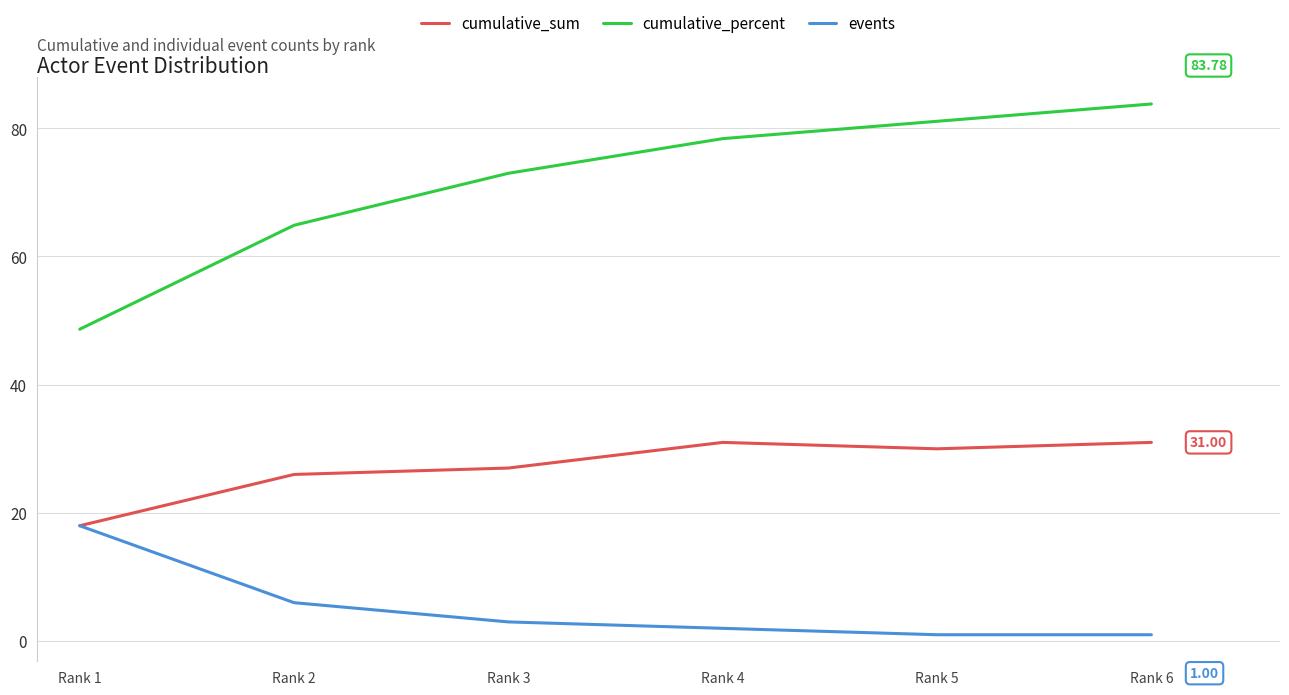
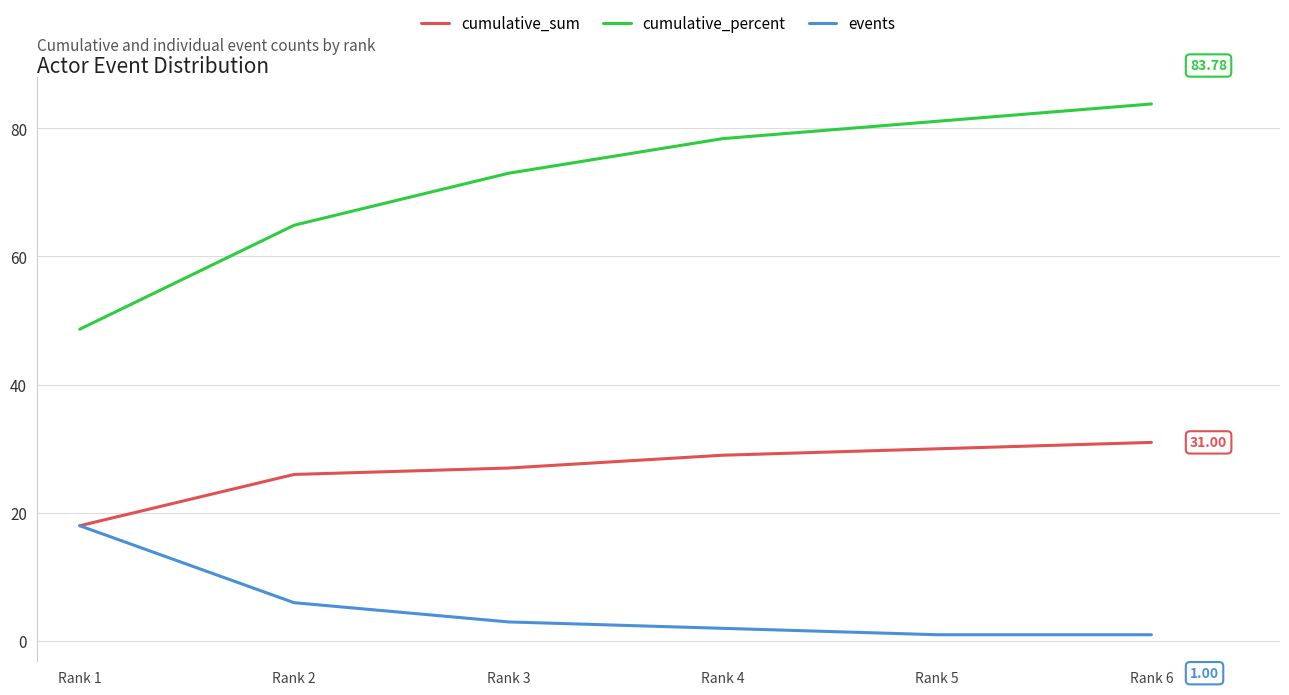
  {
    "cumulative_sum": {
      "Rank 2": 26,
      "Rank 3": 27,
-     "Rank 4": 31,
+     "Rank 4": 29,
      "Rank 5": 30,
      "Rank 6": 31
    },
    "cumulative_percent": {
      "Rank 1": 49,
      "Rank 2": 65,
      "Rank 3": 73,
      "Rank 4": 78,
      "Rank 5": 81,
      "Rank 6": 84
    },
    "events": {
      "Rank 2": 6,
      "Rank 3": 3,
      "Rank 4": 2,
      "Rank 5": 1,
      "Rank 6": 1
    }
  }
